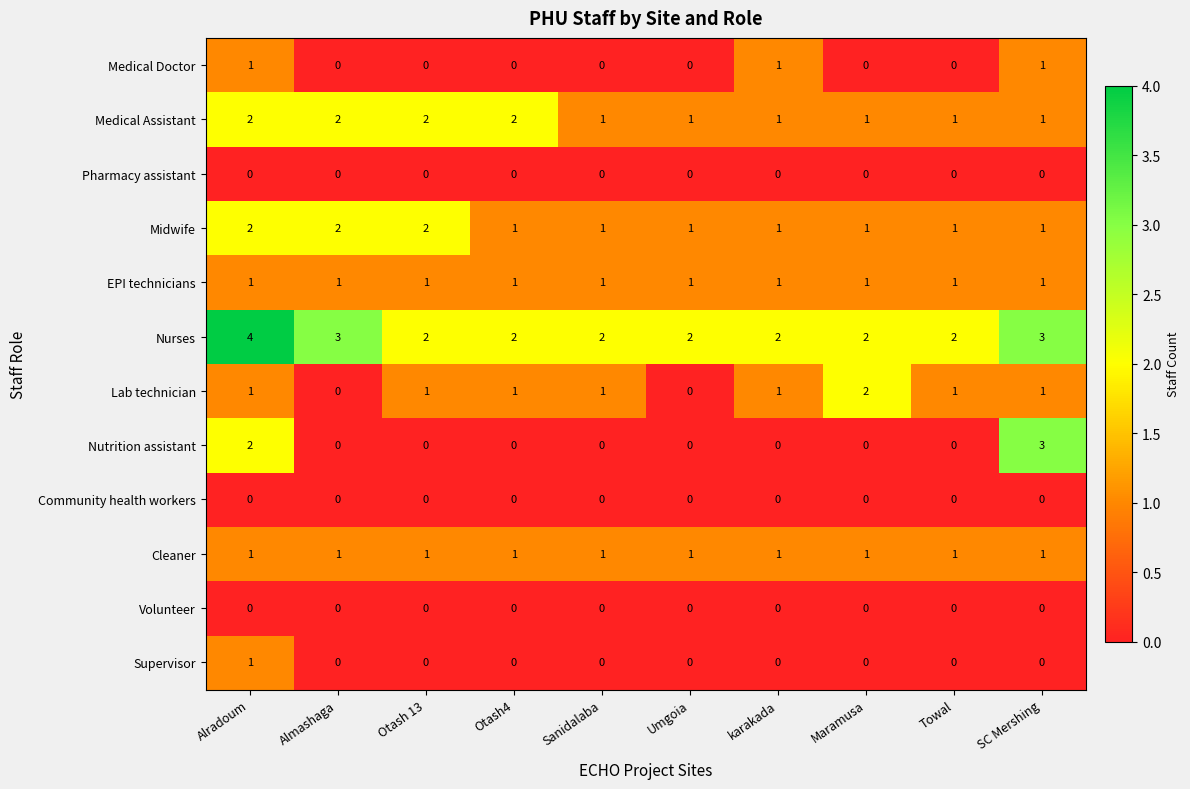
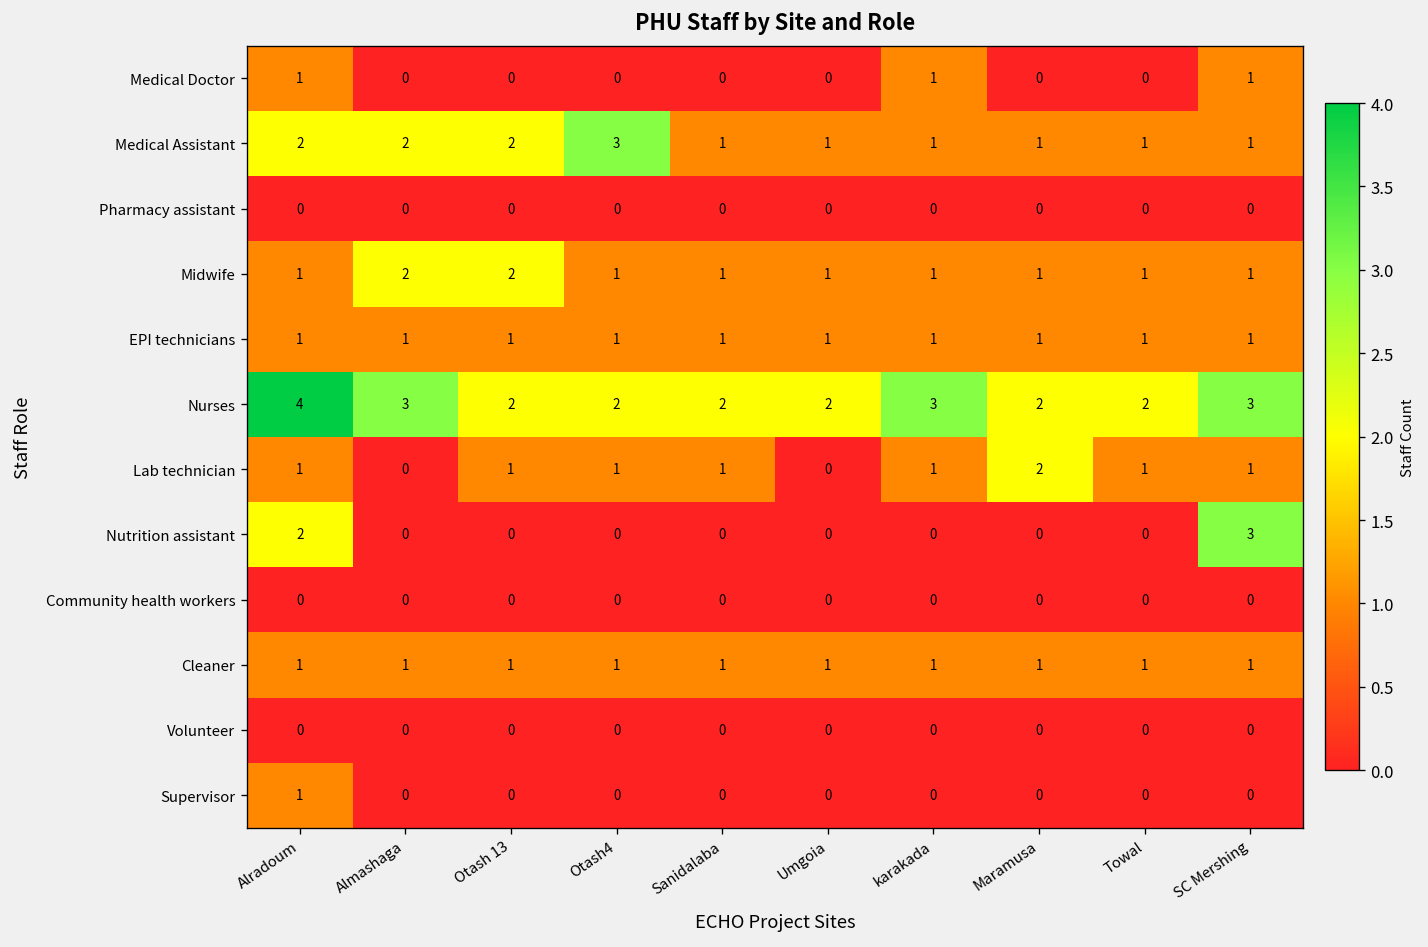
  {
    "Medical Doctor": {
      "Alradoum": 1,
      "Almashaga": 0,
      "Otash 13": 0,
      "Otash4": 0,
      "Sanidalaba": 0,
      "Umgoia": 0,
      "karakada": 1,
      "Maramusa": 0,
      "Towal": 0,
      "SC Mershing": 1
    },
    "Medical Assistant": {
      "Alradoum": 2,
      "Almashaga": 2,
      "Otash 13": 2,
-     "Otash4": 2,
+     "Otash4": 3,
      "Sanidalaba": 1,
      "Umgoia": 1,
      "karakada": 1,
      "Maramusa": 1,
      "Towal": 1,
      "SC Mershing": 1
    },
    "Pharmacy assistant": {
      "Alradoum": 0,
      "Almashaga": 0,
      "Otash 13": 0,
      "Otash4": 0,
      "Sanidalaba": 0,
      "Umgoia": 0,
      "karakada": 0,
      "Maramusa": 0,
      "Towal": 0,
      "SC Mershing": 0
    },
    "Midwife": {
-     "Alradoum": 2,
+     "Alradoum": 1,
      "Almashaga": 2,
      "Otash 13": 2,
      "Otash4": 1,
      "Sanidalaba": 1,
      "Umgoia": 1,
      "karakada": 1,
      "Maramusa": 1,
      "Towal": 1,
      "SC Mershing": 1
    },
    "EPI technicians": {
      "Alradoum": 1,
      "Almashaga": 1,
      "Otash 13": 1,
      "Otash4": 1,
      "Sanidalaba": 1,
      "Umgoia": 1,
      "karakada": 1,
      "Maramusa": 1,
      "Towal": 1,
      "SC Mershing": 1
    },
    "Nurses": {
      "Alradoum": 4,
      "Almashaga": 3,
      "Otash 13": 2,
      "Otash4": 2,
      "Sanidalaba": 2,
      "Umgoia": 2,
-     "karakada": 2,
+     "karakada": 3,
      "Maramusa": 2,
      "Towal": 2,
      "SC Mershing": 3
    },
    "Lab technician": {
      "Alradoum": 1,
      "Almashaga": 0,
      "Otash 13": 1,
      "Otash4": 1,
      "Sanidalaba": 1,
      "Umgoia": 0,
      "karakada": 1,
      "Maramusa": 2,
      "Towal": 1,
      "SC Mershing": 1
    },
    "Nutrition assistant": {
      "Alradoum": 2,
      "Almashaga": 0,
      "Otash 13": 0,
      "Otash4": 0,
      "Sanidalaba": 0,
      "Umgoia": 0,
      "karakada": 0,
      "Maramusa": 0,
      "Towal": 0,
      "SC Mershing": 3
    },
    "Community health workers": {
      "Alradoum": 0,
      "Almashaga": 0,
      "Otash 13": 0,
      "Otash4": 0,
      "Sanidalaba": 0,
      "Umgoia": 0,
      "karakada": 0,
      "Maramusa": 0,
      "Towal": 0,
      "SC Mershing": 0
    },
    "Cleaner": {
      "Alradoum": 1,
      "Almashaga": 1,
      "Otash 13": 1,
      "Otash4": 1,
      "Sanidalaba": 1,
      "Umgoia": 1,
      "karakada": 1,
      "Maramusa": 1,
      "Towal": 1,
      "SC Mershing": 1
    },
    "Volunteer": {
      "Alradoum": 0,
      "Almashaga": 0,
      "Otash 13": 0,
      "Otash4": 0,
      "Sanidalaba": 0,
      "Umgoia": 0,
      "karakada": 0,
      "Maramusa": 0,
      "Towal": 0,
      "SC Mershing": 0
    },
    "Supervisor": {
      "Alradoum": 1,
      "Almashaga": 0,
      "Otash 13": 0,
      "Otash4": 0,
      "Sanidalaba": 0,
      "Umgoia": 0,
      "karakada": 0,
      "Maramusa": 0,
      "Towal": 0,
      "SC Mershing": 0
    }
  }
